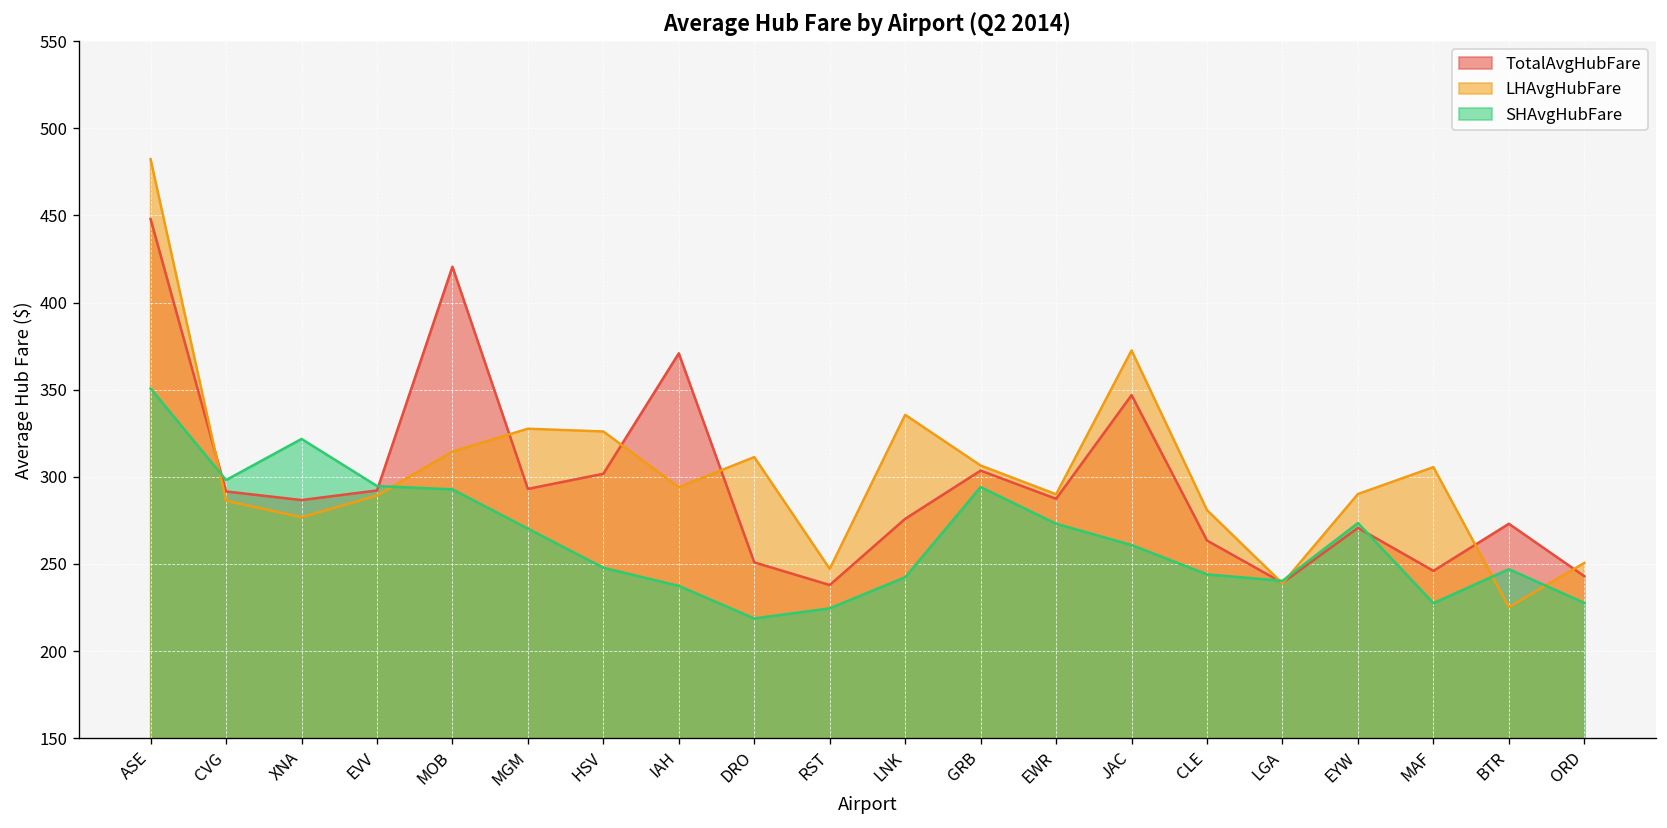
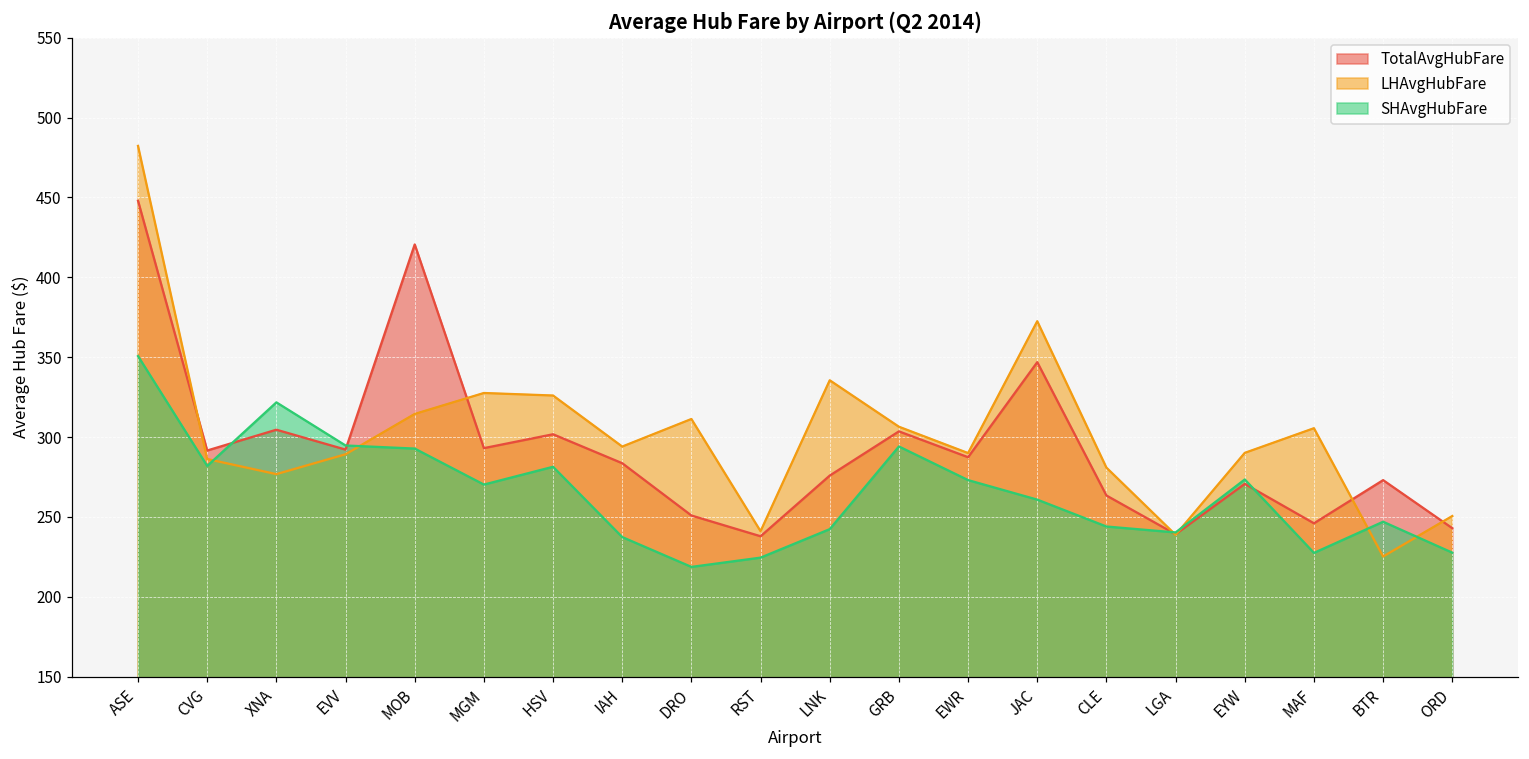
  {
    "TotalAvgHubFare": {
      "ASE": 448,
      "CVG": 292,
-     "XNA": 287,
+     "XNA": 305,
      "EVV": 292,
      "MOB": 421,
      "MGM": 293,
      "HSV": 302,
-     "IAH": 371,
+     "IAH": 284,
      "DRO": 251,
      "RST": 238,
      "LNK": 276,
      "GRB": 304,
      "EWR": 287,
      "JAC": 347,
      "CLE": 263,
      "EYW": 271,
      "MAF": 246,
      "BTR": 273,
      "ORD": 243
    },
    "LHAvgHubFare": {
      "ASE": 482,
      "CVG": 286,
      "XNA": 277,
      "EVV": 289,
      "MOB": 314,
      "MGM": 328,
      "HSV": 326,
      "IAH": 294,
      "DRO": 311,
-     "RST": 247,
+     "RST": 241,
      "LNK": 336,
      "GRB": 306,
      "EWR": 290,
      "JAC": 373,
      "CLE": 281,
      "EYW": 290,
      "MAF": 306,
      "BTR": 225,
      "ORD": 251
    },
    "SHAvgHubFare": {
      "ASE": 351,
-     "CVG": 298,
+     "CVG": 282,
      "XNA": 322,
      "EVV": 295,
      "MOB": 293,
      "MGM": 270,
-     "HSV": 248,
+     "HSV": 281,
      "IAH": 237,
      "DRO": 219,
      "RST": 225,
      "LNK": 242,
      "GRB": 294,
      "EWR": 273,
      "JAC": 261,
      "CLE": 244,
      "EYW": 273,
      "MAF": 228,
      "BTR": 247,
      "ORD": 228
    }
  }
